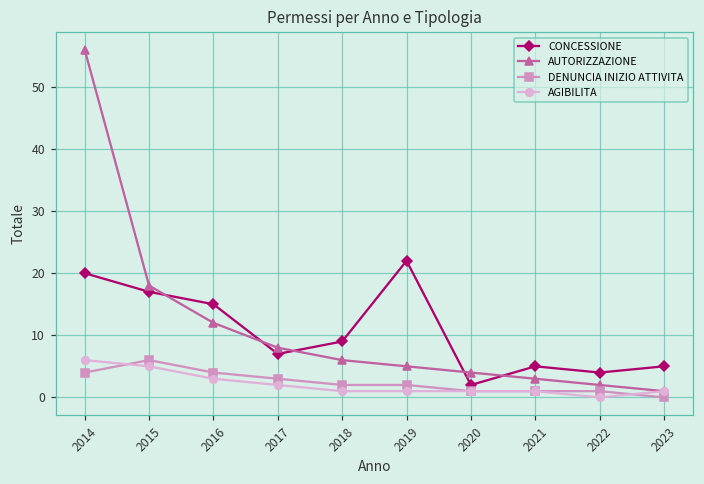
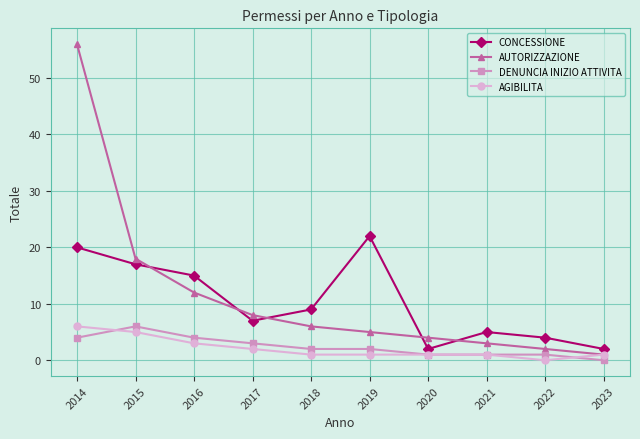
  {
    "CONCESSIONE": {
      "2014": 20,
      "2015": 17,
      "2016": 15,
      "2017": 7,
      "2018": 9,
      "2019": 22,
      "2020": 2,
      "2021": 5,
      "2022": 4,
-     "2023": 5
+     "2023": 2
    }
  }
